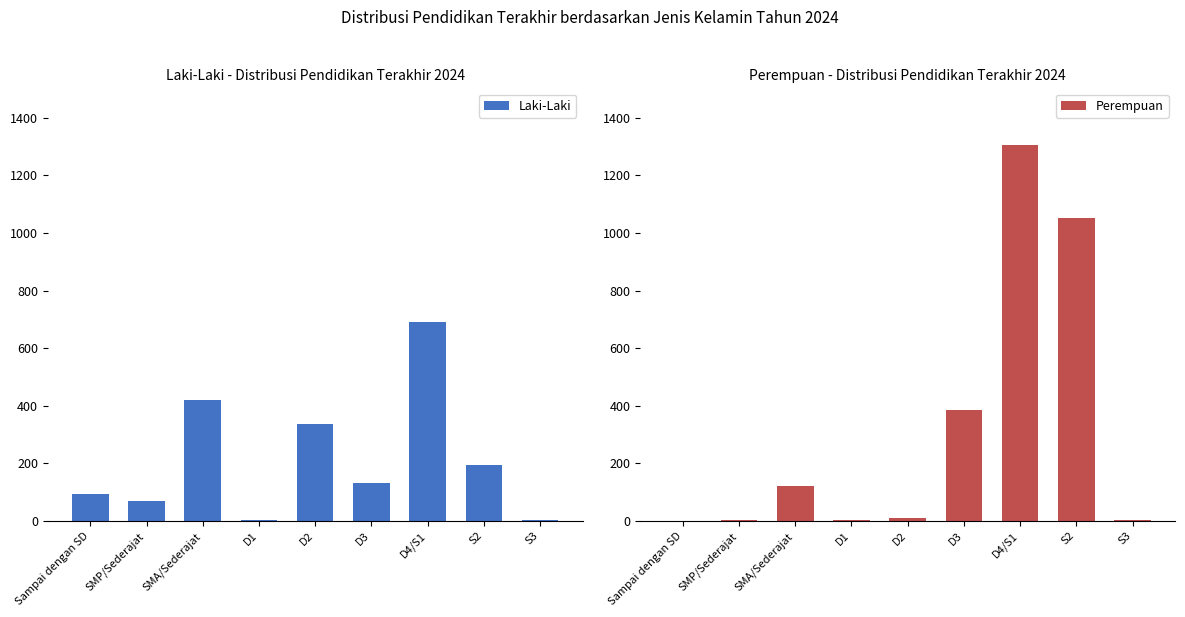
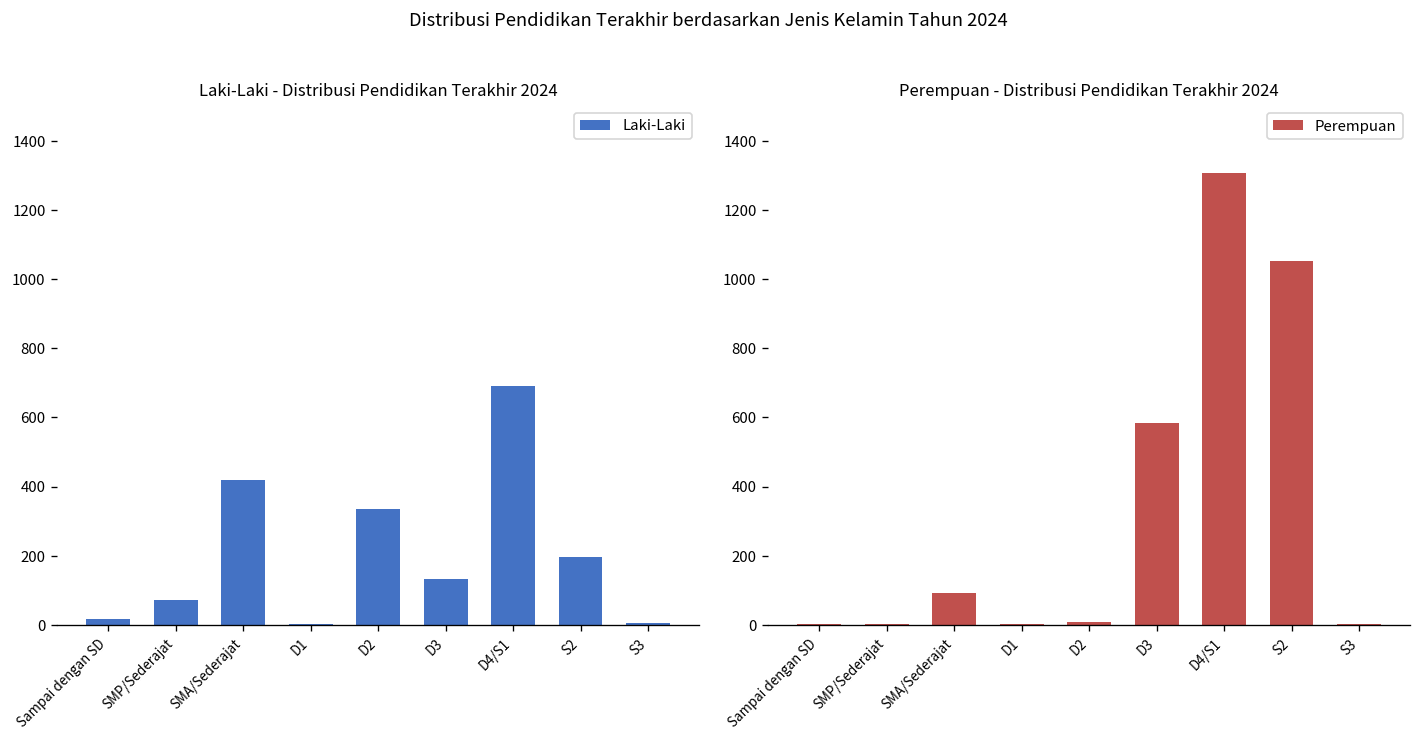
  {
    "Laki-Laki - Distribusi Pendidikan Terakhir 2024": {
-     "Sampai dengan SD": 100,
+     "Sampai dengan SD": 20,
      "SMP/Sederajat": 70,
      "SMA/Sederajat": 420,
      "D2": 340,
      "D3": 130,
      "D4/S1": 690,
      "S2": 200
    },
    "Perempuan - Distribusi Pendidikan Terakhir 2024": {
-     "SMA/Sederajat": 120,
+     "SMA/Sederajat": 90,
      "D2": 10,
-     "D3": 390,
+     "D3": 580,
      "D4/S1": 1310,
      "S2": 1050
    }
  }
